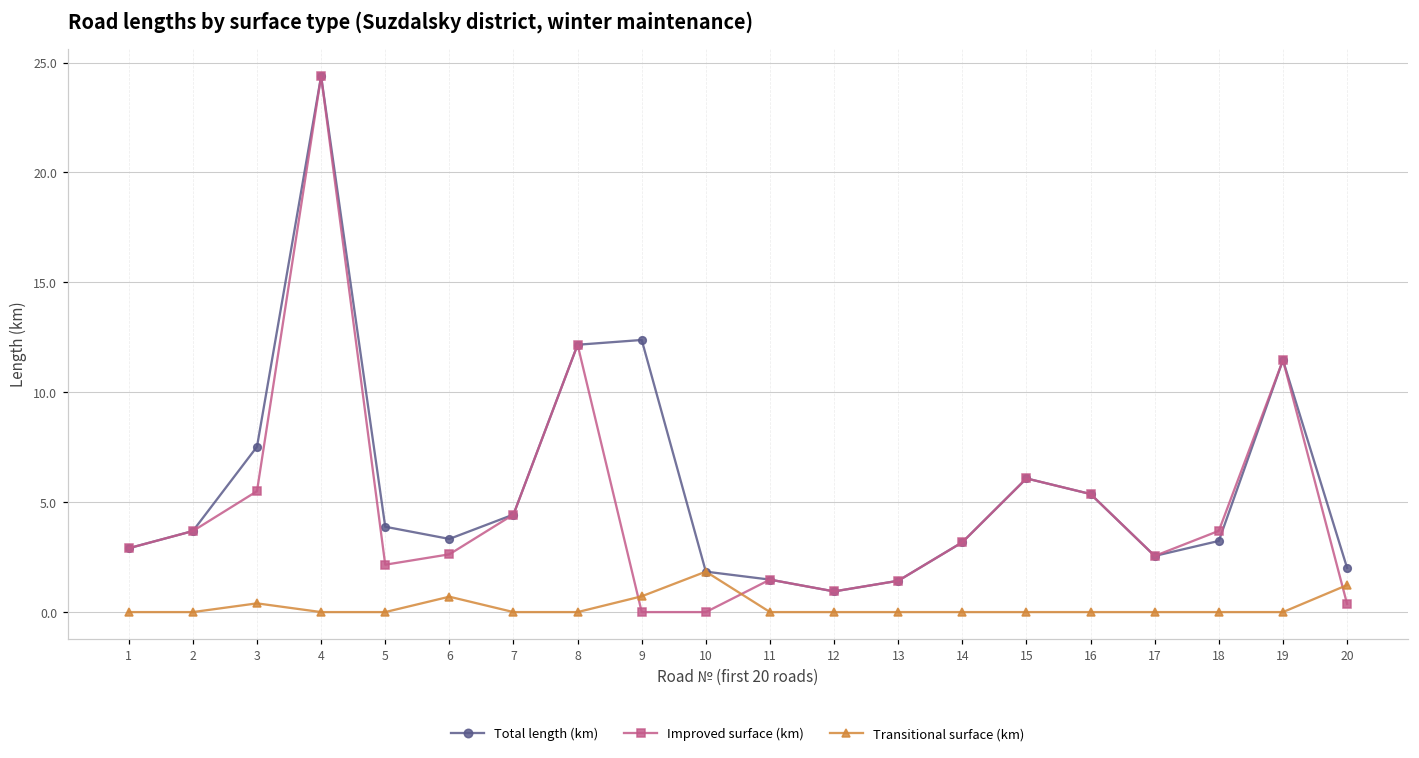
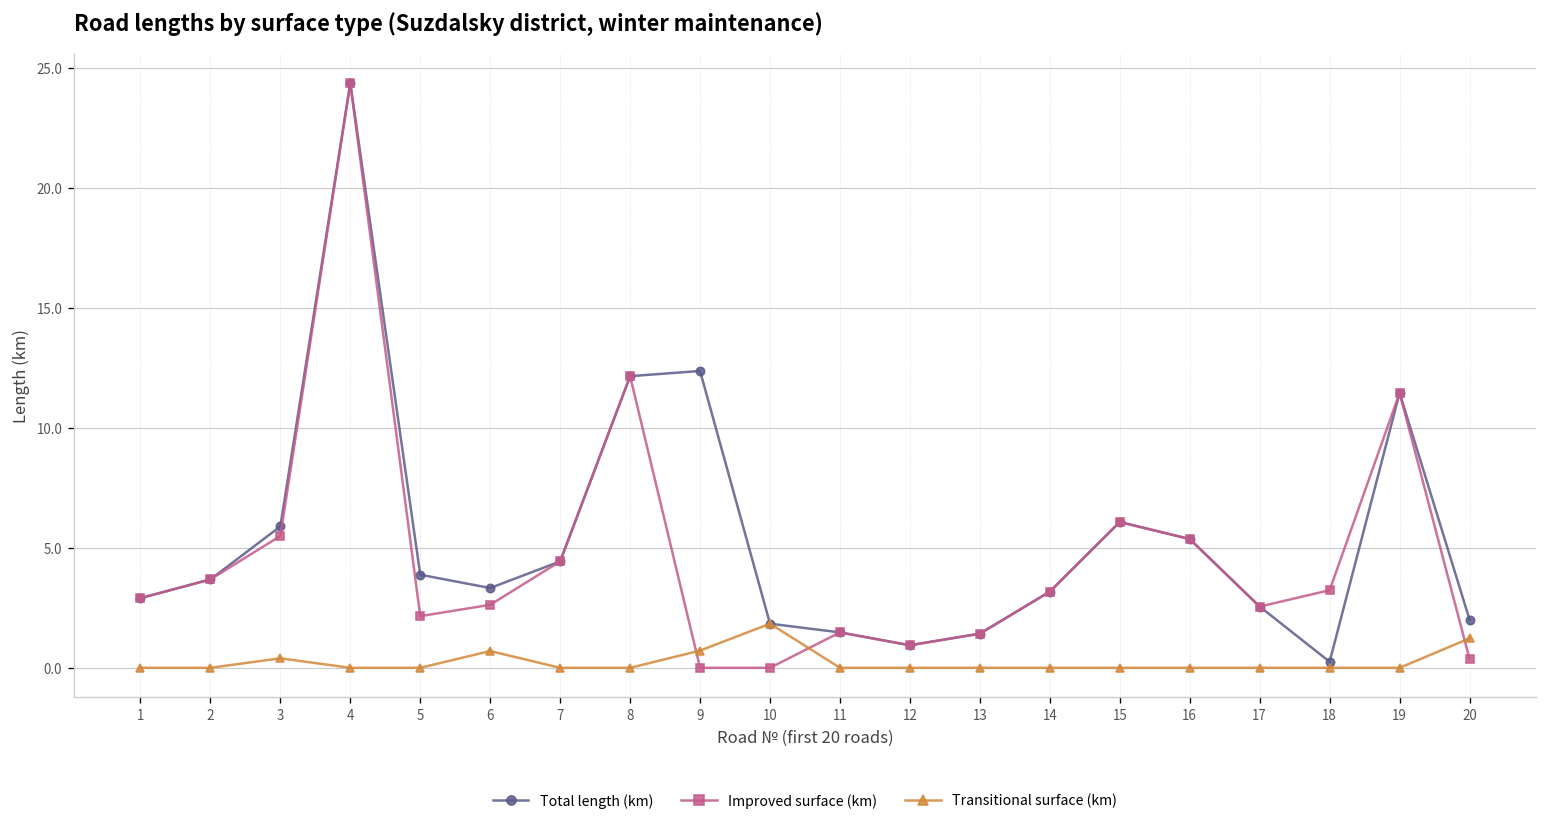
  {
    "Total length (km)": {
-     "3": 7.5,
+     "3": 5.9,
      "5": 3.9,
      "6": 3.3,
      "9": 12.4,
-     "18": 3.2,
+     "18": 0.3,
      "20": 2.0
    },
    "Improved surface (km)": {
      "3": 5.5,
      "5": 2.2,
      "6": 2.6,
      "9": 0.0,
      "10": 0.0,
-     "18": 3.7,
+     "18": 3.2,
      "20": 0.4
    },
    "Transitional surface (km)": {
      "1": 0.0,
      "2": 0.0,
      "3": 0.4,
      "4": 0.0,
      "5": 0.0,
      "6": 0.7,
      "7": 0.0,
      "8": 0.0,
      "9": 0.7,
      "11": 0.0,
      "12": 0.0,
      "13": 0.0,
      "14": 0.0,
      "15": 0.0,
      "16": 0.0,
      "17": 0.0,
      "18": 0.0,
      "19": 0.0,
      "20": 1.2
    }
  }
